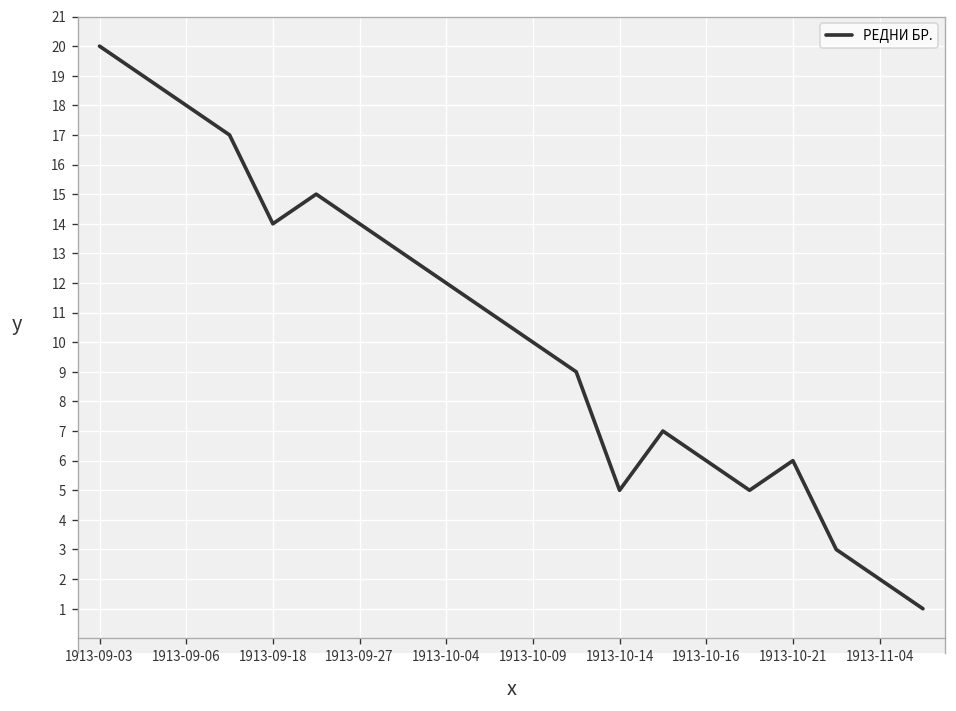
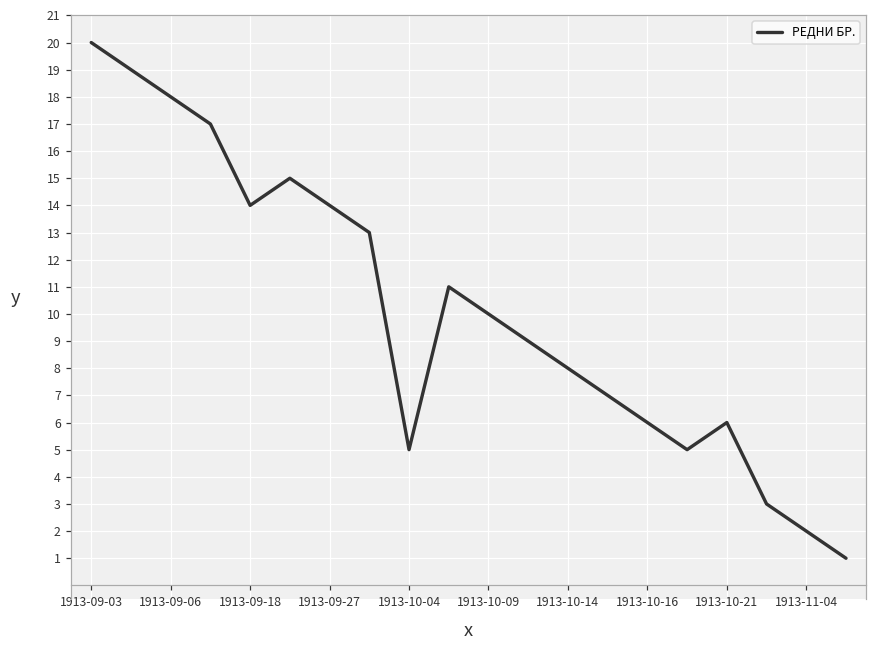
  {
    "1913-09-03": 20.0,
    "1913-09-18": 14.0,
    "1913-09-27": 14.0,
-   "1913-10-04": 12.0,
-   "1913-10-14": 5.0,
+   "1913-10-04": 5.0,
+   "1913-10-14": 8.0,
    "1913-10-21": 6.0,
    "1913-11-04": 2.0
  }
